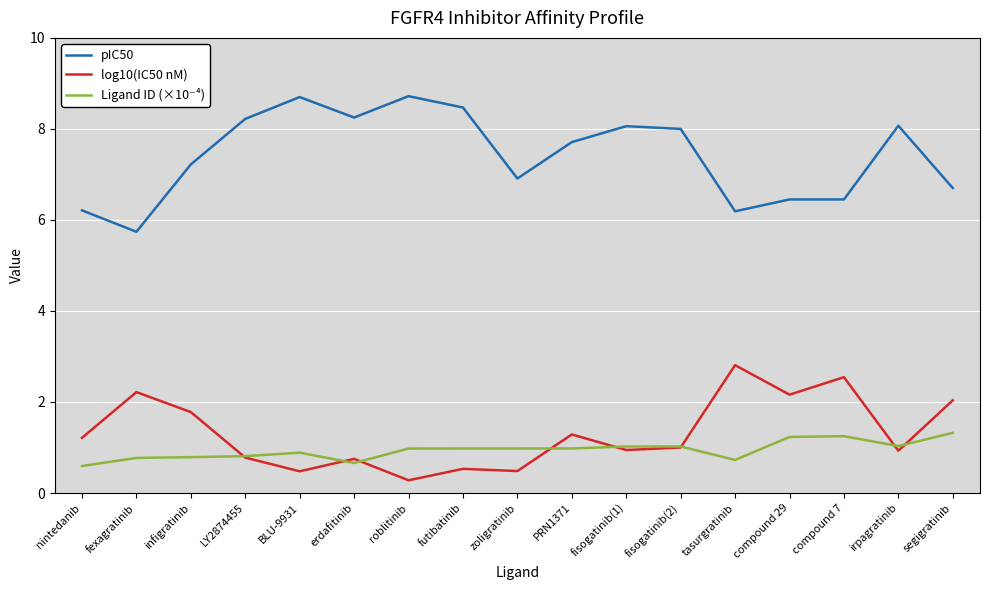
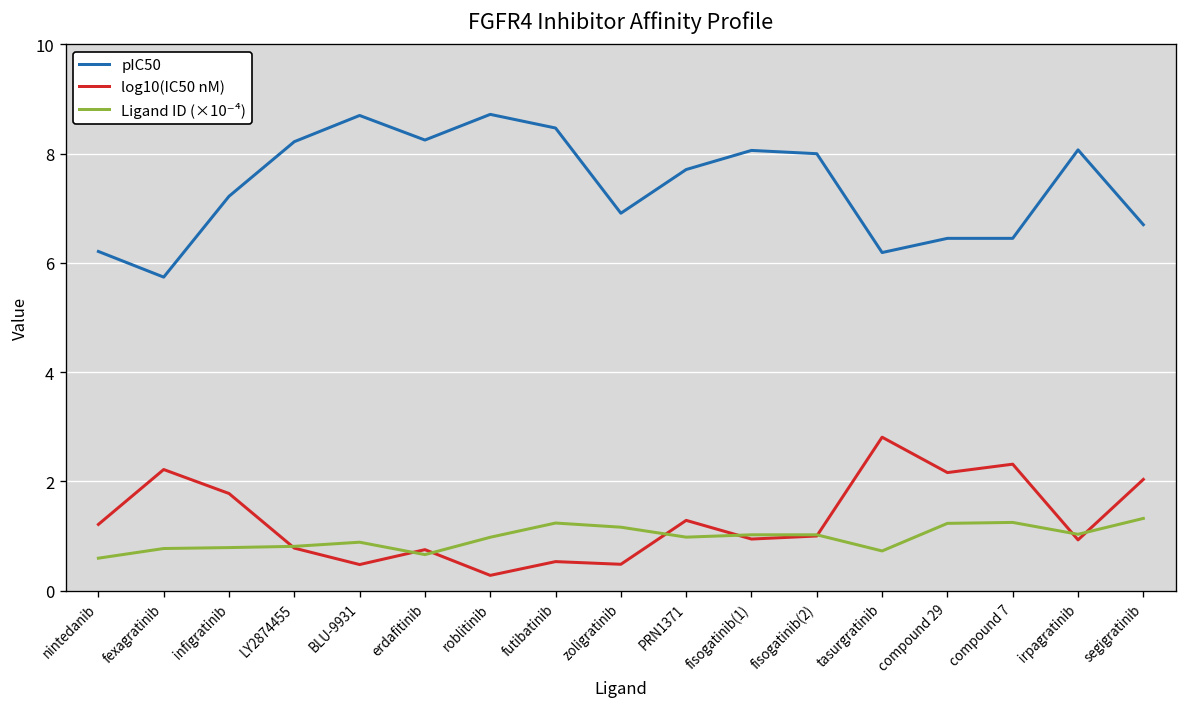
  {
    "pIC50": {
      "nintedanib": 6.2,
      "fexagratinib": 5.7,
      "infigratinib": 7.2,
      "LY2874455": 8.2,
      "BLU-9931": 8.7,
      "erdafitinib": 8.3,
      "roblitinib": 8.7,
      "futibatinib": 8.5,
      "zoligratinib": 6.9,
      "PRN1371": 7.7,
      "fisogatinib(1)": 8.1,
      "fisogatinib(2)": 8.0,
      "tasurgratinib": 6.2,
      "compound 29": 6.5,
      "compound 7": 6.5,
      "irpagratinib": 8.1,
      "segigratinib": 6.7
    },
    "log10(IC50 nM)": {
      "nintedanib": 1.2,
      "fexagratinib": 2.2,
      "infigratinib": 1.8,
      "BLU-9931": 0.5,
      "erdafitinib": 0.8,
      "roblitinib": 0.3,
      "futibatinib": 0.5,
      "zoligratinib": 0.5,
      "PRN1371": 1.3,
      "fisogatinib(1)": 0.9,
      "tasurgratinib": 2.8,
      "compound 29": 2.2,
-     "compound 7": 2.5,
+     "compound 7": 2.3,
      "irpagratinib": 0.9,
      "segigratinib": 2.0
    },
    "Ligand ID (×10⁻⁴)": {
      "nintedanib": 0.6,
      "fexagratinib": 0.8,
      "infigratinib": 0.8,
      "BLU-9931": 0.9,
      "erdafitinib": 0.7,
      "roblitinib": 1.0,
-     "futibatinib": 1.0,
-     "zoligratinib": 1.0,
+     "futibatinib": 1.2,
+     "zoligratinib": 1.2,
      "PRN1371": 1.0,
      "fisogatinib(1)": 1.0,
      "tasurgratinib": 0.7,
      "compound 29": 1.2,
      "compound 7": 1.2,
      "irpagratinib": 1.0,
      "segigratinib": 1.3
    }
  }
